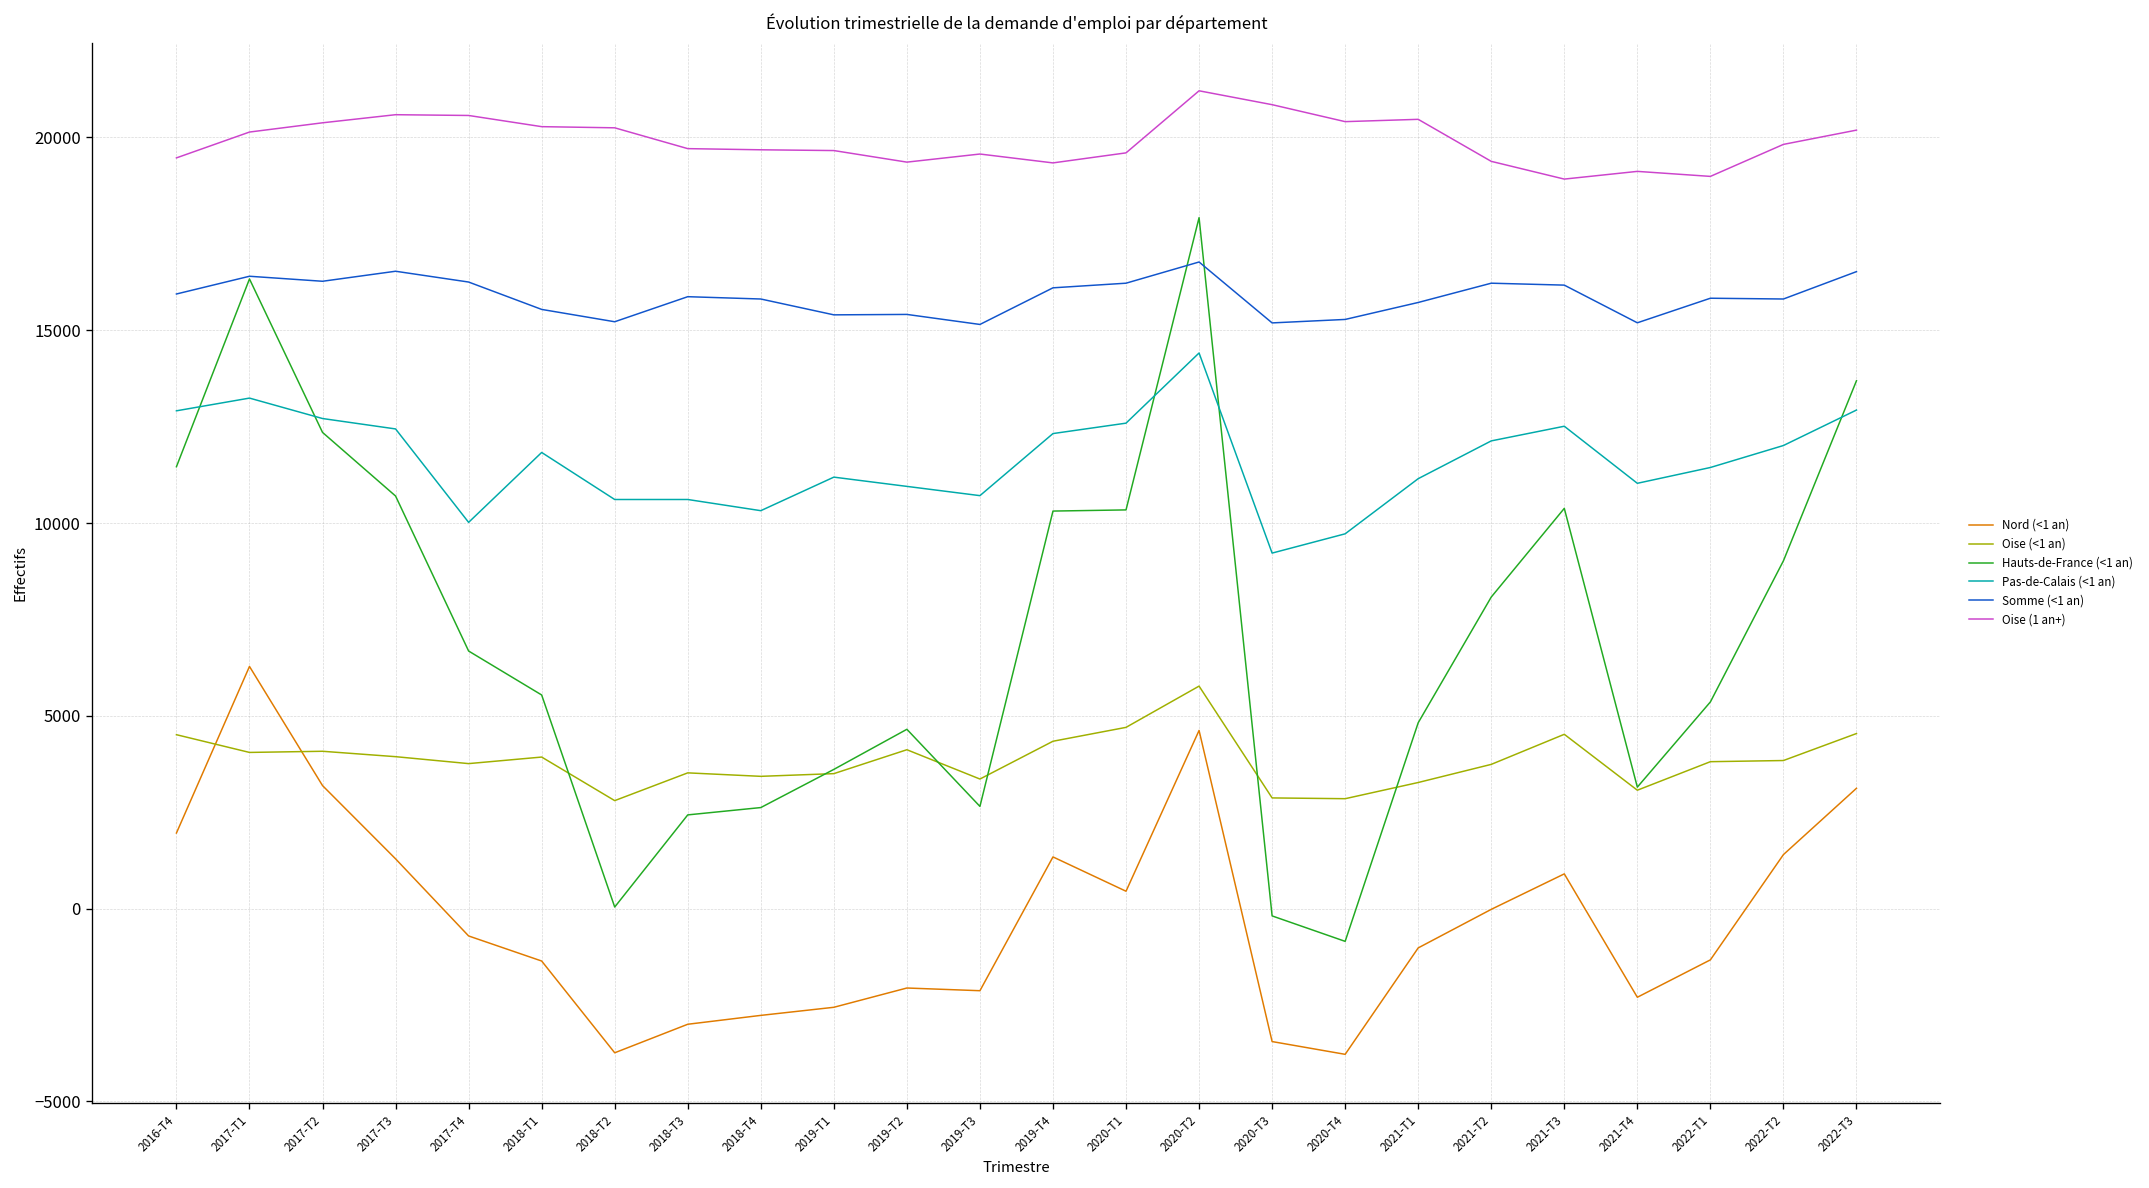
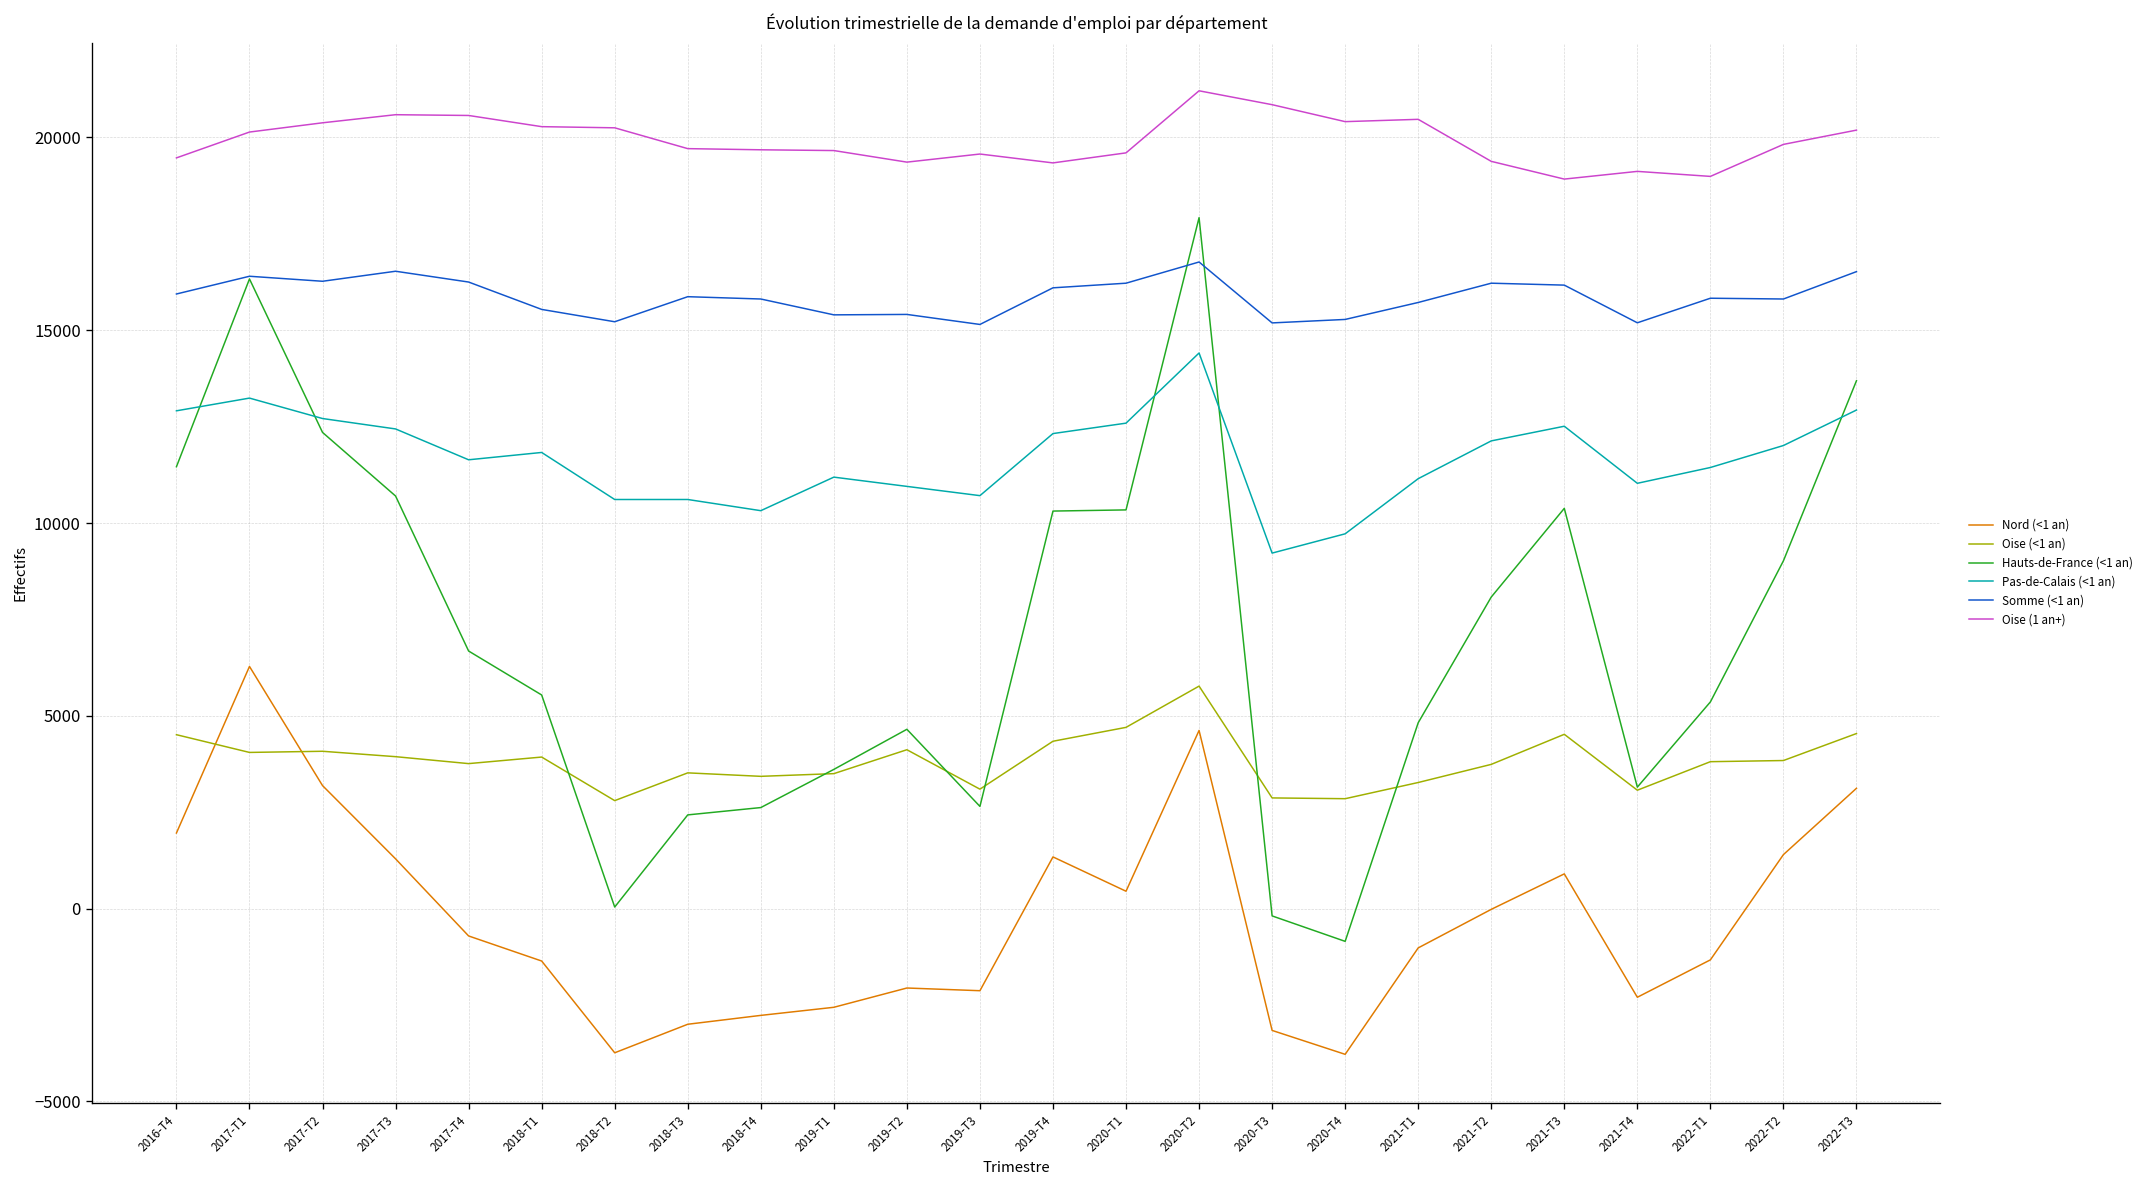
  {
    "Nord (<1 an)": {
      "2016-T4": 2000,
      "2017-T1": 6300,
      "2017-T2": 3200,
      "2017-T3": 1300,
      "2017-T4": -700,
      "2018-T1": -1400,
      "2018-T2": -3700,
      "2018-T3": -3000,
      "2018-T4": -2800,
      "2019-T1": -2600,
      "2019-T2": -2100,
      "2019-T3": -2100,
      "2019-T4": 1300,
      "2020-T1": 500,
      "2020-T2": 4600,
-     "2020-T3": -3400,
+     "2020-T3": -3200,
      "2020-T4": -3800,
      "2021-T1": -1000,
      "2021-T2": 0,
      "2021-T3": 900,
      "2021-T4": -2300,
      "2022-T1": -1300,
      "2022-T2": 1400,
      "2022-T3": 3100
    },
    "Oise (<1 an)": {
      "2016-T4": 4500,
      "2017-T1": 4100,
      "2017-T2": 4100,
      "2017-T3": 3900,
      "2017-T4": 3800,
      "2018-T1": 3900,
      "2018-T2": 2800,
      "2018-T3": 3500,
      "2018-T4": 3400,
      "2019-T1": 3500,
      "2019-T2": 4100,
-     "2019-T3": 3400,
+     "2019-T3": 3100,
      "2019-T4": 4300,
      "2020-T1": 4700,
      "2020-T2": 5800,
      "2020-T3": 2900,
      "2020-T4": 2900,
      "2021-T1": 3300,
      "2021-T2": 3700,
      "2021-T3": 4500,
      "2021-T4": 3100,
      "2022-T1": 3800,
      "2022-T2": 3800,
      "2022-T3": 4500
    },
    "Hauts-de-France (<1 an)": {
      "2016-T4": 11500,
      "2017-T2": 12400,
      "2017-T3": 10700,
      "2017-T4": 6700,
      "2018-T1": 5500,
      "2018-T2": 0,
      "2018-T3": 2400,
      "2018-T4": 2600,
      "2019-T1": 3600,
      "2019-T2": 4700,
      "2019-T3": 2700,
      "2019-T4": 10300,
      "2020-T1": 10300,
      "2020-T2": 17900,
      "2020-T3": -200,
      "2020-T4": -900,
      "2021-T1": 4800,
      "2021-T2": 8100,
      "2021-T3": 10400,
      "2021-T4": 3200,
      "2022-T1": 5400,
      "2022-T2": 9000,
      "2022-T3": 13700
    },
    "Pas-de-Calais (<1 an)": {
      "2016-T4": 12900,
      "2017-T1": 13200,
      "2017-T2": 12700,
      "2017-T3": 12400,
-     "2017-T4": 10000,
+     "2017-T4": 11600,
      "2018-T1": 11800,
      "2018-T2": 10600,
      "2018-T3": 10600,
      "2018-T4": 10300,
      "2019-T1": 11200,
      "2019-T2": 11000,
      "2019-T3": 10700,
      "2019-T4": 12300,
      "2020-T1": 12600,
      "2020-T2": 14400,
      "2020-T3": 9200,
      "2020-T4": 9700,
      "2021-T1": 11200,
      "2021-T2": 12100,
      "2021-T3": 12500,
      "2021-T4": 11000,
      "2022-T1": 11400,
      "2022-T2": 12000,
      "2022-T3": 12900
    },
    "Somme (<1 an)": {
      "2016-T4": 15900,
      "2017-T2": 16300,
      "2017-T3": 16500,
      "2017-T4": 16300,
      "2018-T1": 15500,
      "2018-T2": 15200,
      "2018-T3": 15900,
      "2018-T4": 15800,
      "2019-T1": 15400,
      "2019-T2": 15400,
      "2019-T3": 15200,
      "2019-T4": 16100,
      "2020-T1": 16200,
      "2020-T2": 16800,
      "2020-T3": 15200,
      "2020-T4": 15300,
      "2021-T1": 15700,
      "2021-T2": 16200,
      "2021-T3": 16200,
      "2021-T4": 15200,
      "2022-T1": 15800,
      "2022-T2": 15800,
      "2022-T3": 16500
    },
    "Oise (1 an+)": {
      "2016-T4": 19500,
      "2017-T1": 20100,
      "2017-T2": 20400,
      "2017-T3": 20600,
      "2017-T4": 20600,
      "2018-T1": 20300,
      "2018-T2": 20300,
      "2018-T3": 19700,
      "2018-T4": 19700,
      "2019-T1": 19700,
      "2019-T2": 19400,
      "2019-T3": 19600,
      "2019-T4": 19300,
      "2020-T1": 19600,
      "2020-T2": 21200,
      "2020-T3": 20900,
      "2020-T4": 20400,
      "2021-T1": 20500,
      "2021-T2": 19400,
      "2021-T3": 18900,
      "2021-T4": 19100,
      "2022-T1": 19000,
      "2022-T2": 19800,
      "2022-T3": 20200
    }
  }
